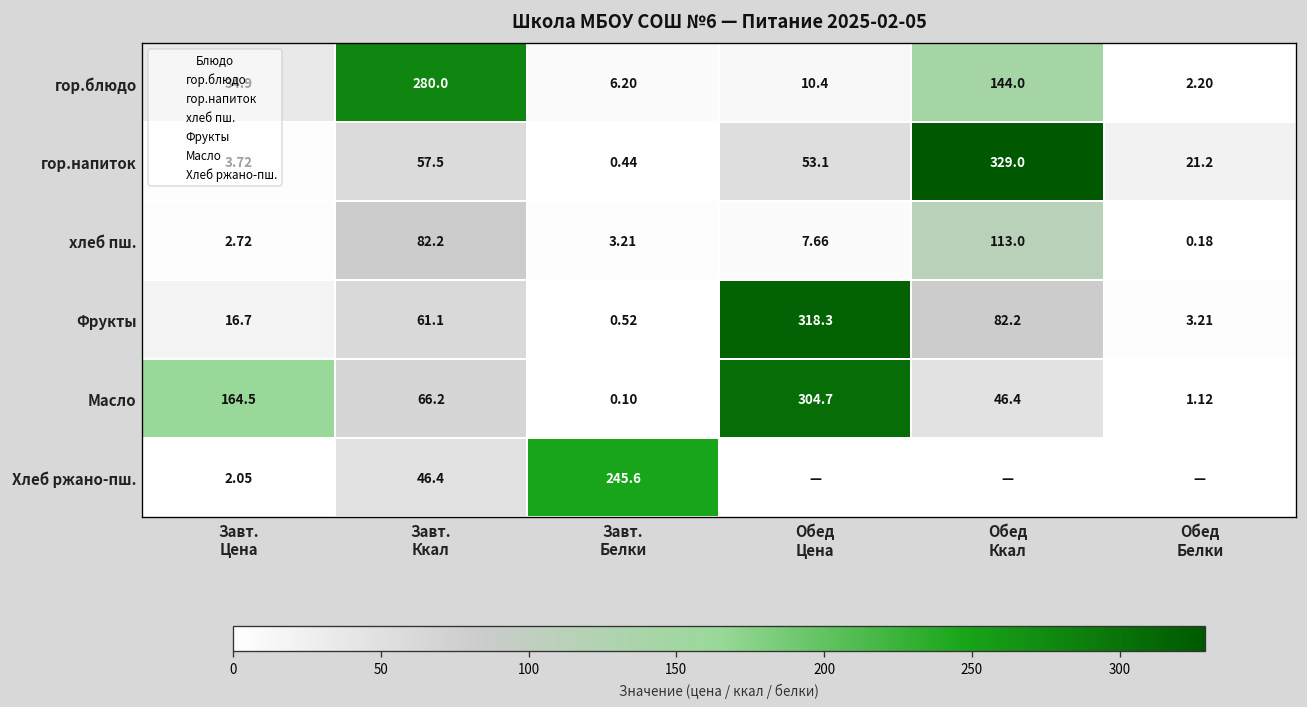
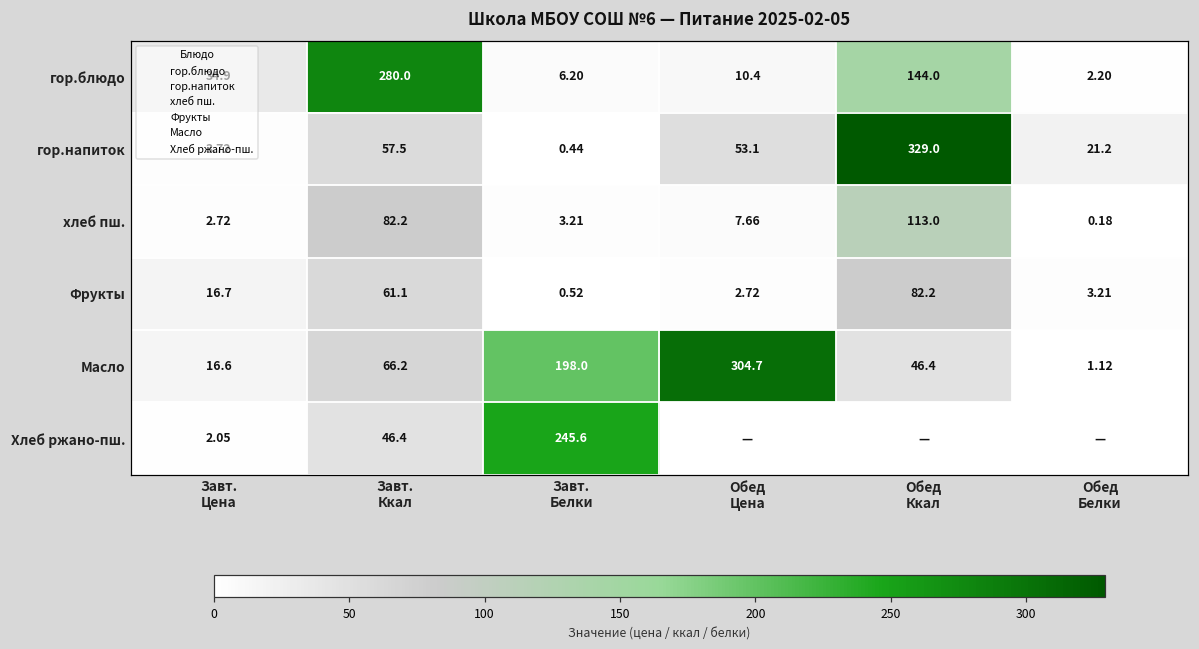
  {
    "гор.блюдо": {
      "Завт. Ккал": 280.0,
      "Завт. Белки": 6.20,
      "Обед Цена": 10.4,
      "Обед Ккал": 144.0,
      "Обед Белки": 2.20
    },
    "гор.напиток": {
      "Завт. Ккал": 57.5,
      "Завт. Белки": 0.44,
      "Обед Цена": 53.1,
      "Обед Ккал": 329.0,
      "Обед Белки": 21.2
    },
    "хлеб пш.": {
      "Завт. Цена": 2.72,
      "Завт. Ккал": 82.2,
      "Завт. Белки": 3.21,
      "Обед Цена": 7.66,
      "Обед Ккал": 113.0,
      "Обед Белки": 0.18
    },
    "Фрукты": {
      "Завт. Цена": 16.7,
      "Завт. Ккал": 61.1,
      "Завт. Белки": 0.52,
-     "Обед Цена": 318.3,
+     "Обед Цена": 2.72,
      "Обед Ккал": 82.2,
      "Обед Белки": 3.21
    },
    "Масло": {
-     "Завт. Цена": 164.5,
+     "Завт. Цена": 16.6,
      "Завт. Ккал": 66.2,
-     "Завт. Белки": 0.10,
+     "Завт. Белки": 198.0,
      "Обед Цена": 304.7,
      "Обед Ккал": 46.4,
      "Обед Белки": 1.12
    },
    "Хлеб ржано-пш.": {
      "Завт. Цена": 2.05,
      "Завт. Ккал": 46.4,
      "Завт. Белки": 245.6
    }
  }
